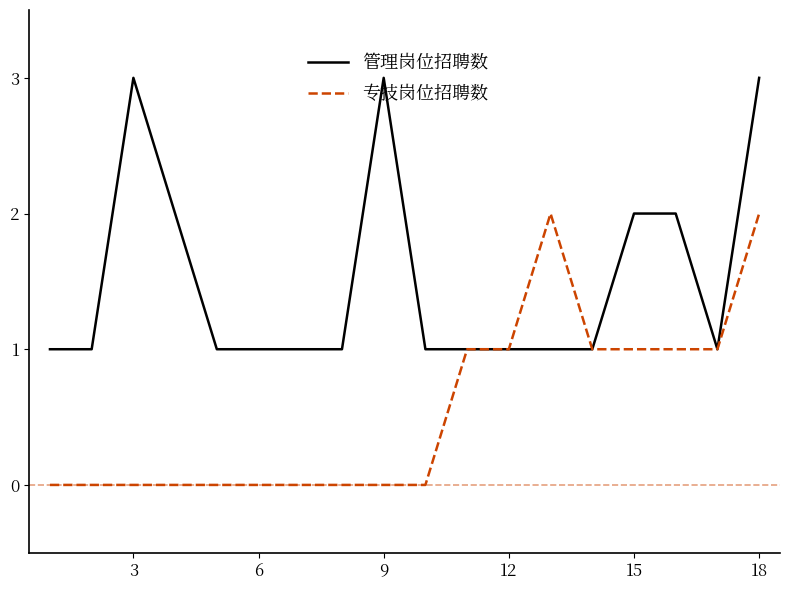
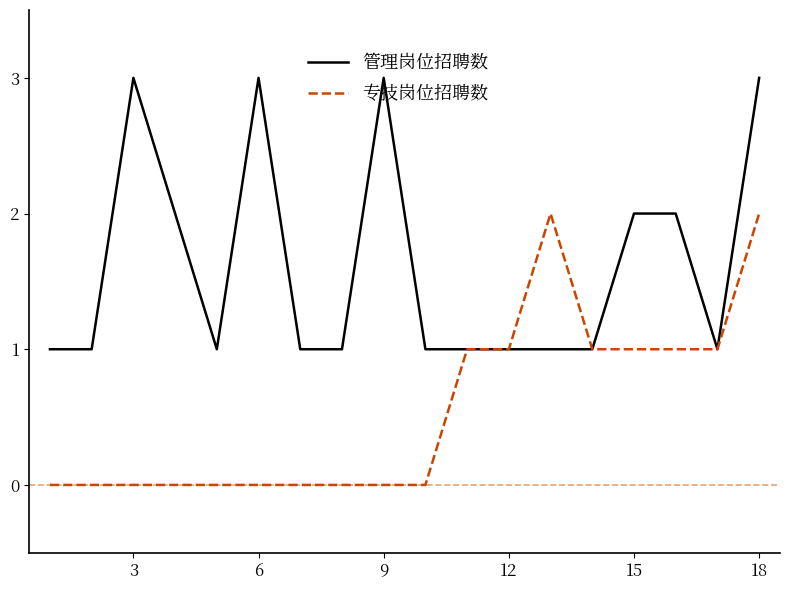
  {
    "管理岗位招聘数": {
      "3": 3,
-     "6": 1,
+     "6": 3,
      "9": 3,
      "15": 2,
      "18": 3
    },
    "专技岗位招聘数": {
      "3": 0,
      "6": 0,
      "9": 0,
      "15": 1,
      "18": 2
    }
  }
